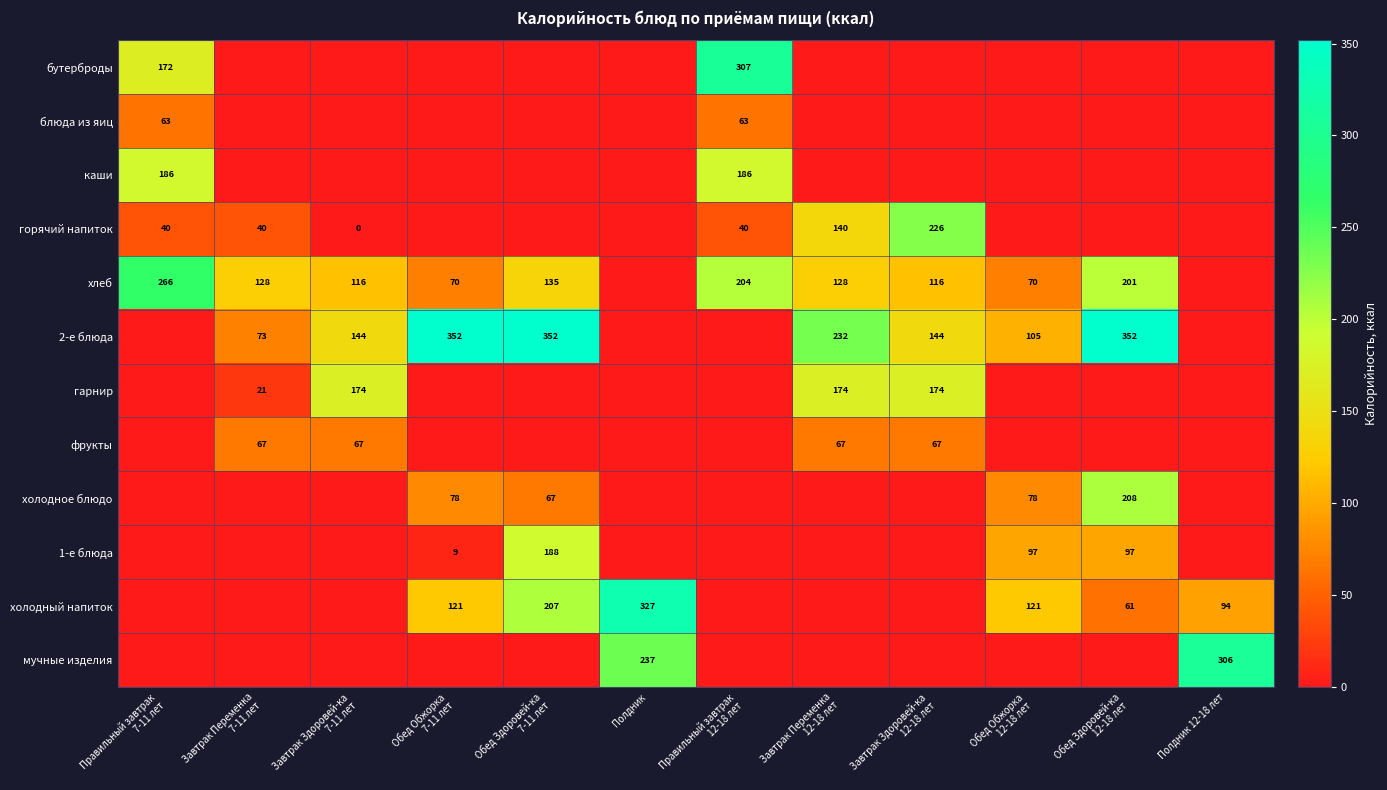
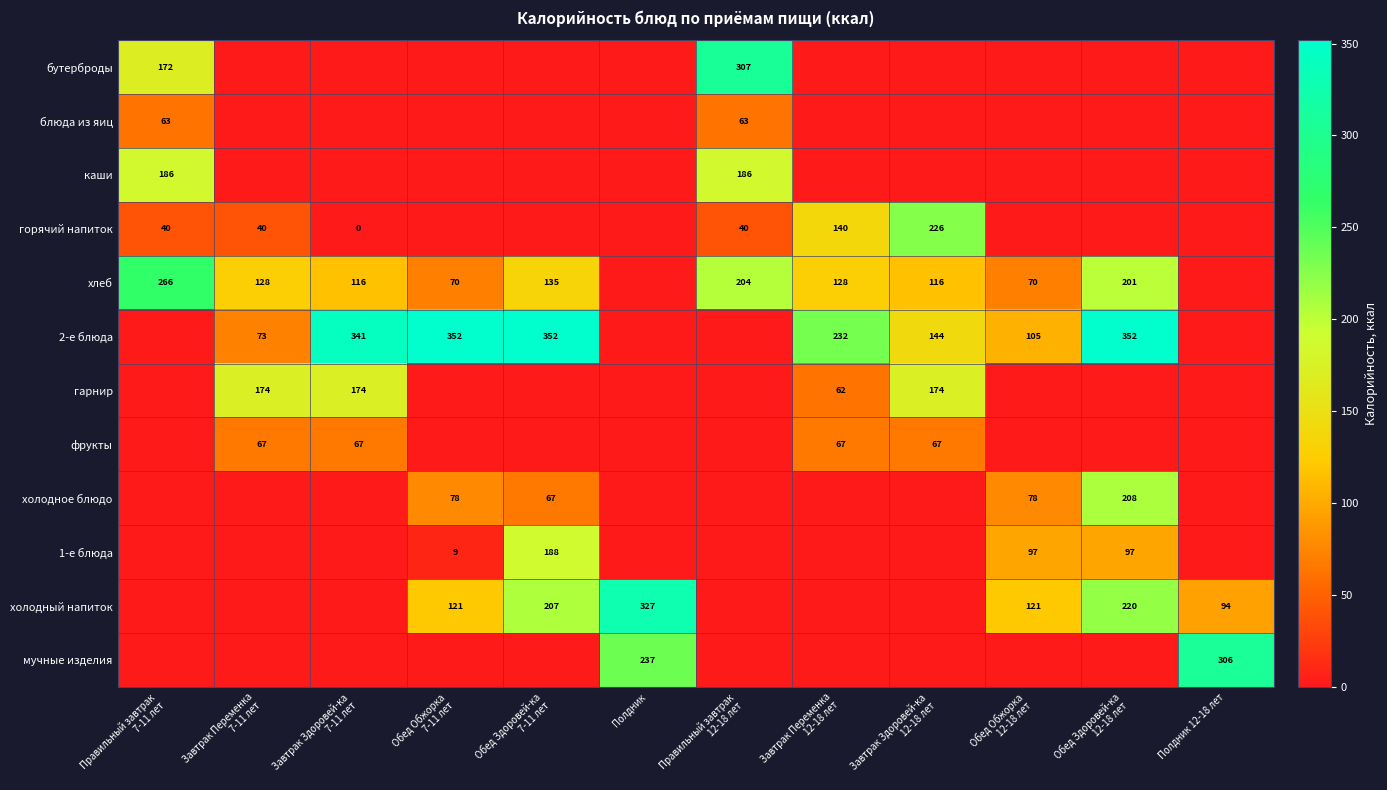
  {
    "бутерброды": {
      "Правильный завтрак 7-11 лет": 172,
      "Правильный завтрак 12-18 лет": 307
    },
    "блюда из яиц": {
      "Правильный завтрак 7-11 лет": 63,
      "Правильный завтрак 12-18 лет": 63
    },
    "каши": {
      "Правильный завтрак 7-11 лет": 186,
      "Правильный завтрак 12-18 лет": 186
    },
    "горячий напиток": {
      "Правильный завтрак 7-11 лет": 40,
      "Завтрак Переменка 7-11 лет": 40,
      "Завтрак Здоровей-ка 7-11 лет": 0,
      "Правильный завтрак 12-18 лет": 40,
      "Завтрак Переменка 12-18 лет": 140,
      "Завтрак Здоровей-ка 12-18 лет": 226
    },
    "хлеб": {
      "Правильный завтрак 7-11 лет": 266,
      "Завтрак Переменка 7-11 лет": 128,
      "Завтрак Здоровей-ка 7-11 лет": 116,
      "Обед Обжорка 7-11 лет": 70,
      "Обед Здоровей-ка 7-11 лет": 135,
      "Правильный завтрак 12-18 лет": 204,
      "Завтрак Переменка 12-18 лет": 128,
      "Завтрак Здоровей-ка 12-18 лет": 116,
      "Обед Обжорка 12-18 лет": 70,
      "Обед Здоровей-ка 12-18 лет": 201
    },
    "2-е блюда": {
      "Завтрак Переменка 7-11 лет": 73,
-     "Завтрак Здоровей-ка 7-11 лет": 144,
+     "Завтрак Здоровей-ка 7-11 лет": 341,
      "Обед Обжорка 7-11 лет": 352,
      "Обед Здоровей-ка 7-11 лет": 352,
      "Завтрак Переменка 12-18 лет": 232,
      "Завтрак Здоровей-ка 12-18 лет": 144,
      "Обед Обжорка 12-18 лет": 105,
      "Обед Здоровей-ка 12-18 лет": 352
    },
    "гарнир": {
-     "Завтрак Переменка 7-11 лет": 21,
+     "Завтрак Переменка 7-11 лет": 174,
      "Завтрак Здоровей-ка 7-11 лет": 174,
-     "Завтрак Переменка 12-18 лет": 174,
+     "Завтрак Переменка 12-18 лет": 62,
      "Завтрак Здоровей-ка 12-18 лет": 174
    },
    "фрукты": {
      "Завтрак Переменка 7-11 лет": 67,
      "Завтрак Здоровей-ка 7-11 лет": 67,
      "Завтрак Переменка 12-18 лет": 67,
      "Завтрак Здоровей-ка 12-18 лет": 67
    },
    "холодное блюдо": {
      "Обед Обжорка 7-11 лет": 78,
      "Обед Здоровей-ка 7-11 лет": 67,
      "Обед Обжорка 12-18 лет": 78,
      "Обед Здоровей-ка 12-18 лет": 208
    },
    "1-е блюда": {
      "Обед Обжорка 7-11 лет": 9,
      "Обед Здоровей-ка 7-11 лет": 188,
      "Обед Обжорка 12-18 лет": 97,
      "Обед Здоровей-ка 12-18 лет": 97
    },
    "холодный напиток": {
      "Обед Обжорка 7-11 лет": 121,
      "Обед Здоровей-ка 7-11 лет": 207,
      "Полдник": 327,
      "Обед Обжорка 12-18 лет": 121,
-     "Обед Здоровей-ка 12-18 лет": 61,
+     "Обед Здоровей-ка 12-18 лет": 220,
      "Полдник 12-18 лет": 94
    },
    "мучные изделия": {
      "Полдник": 237,
      "Полдник 12-18 лет": 306
    }
  }
